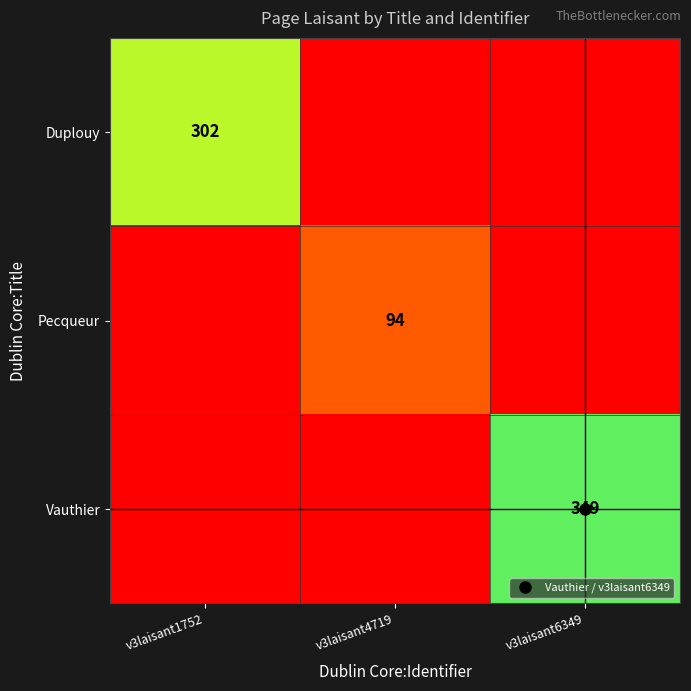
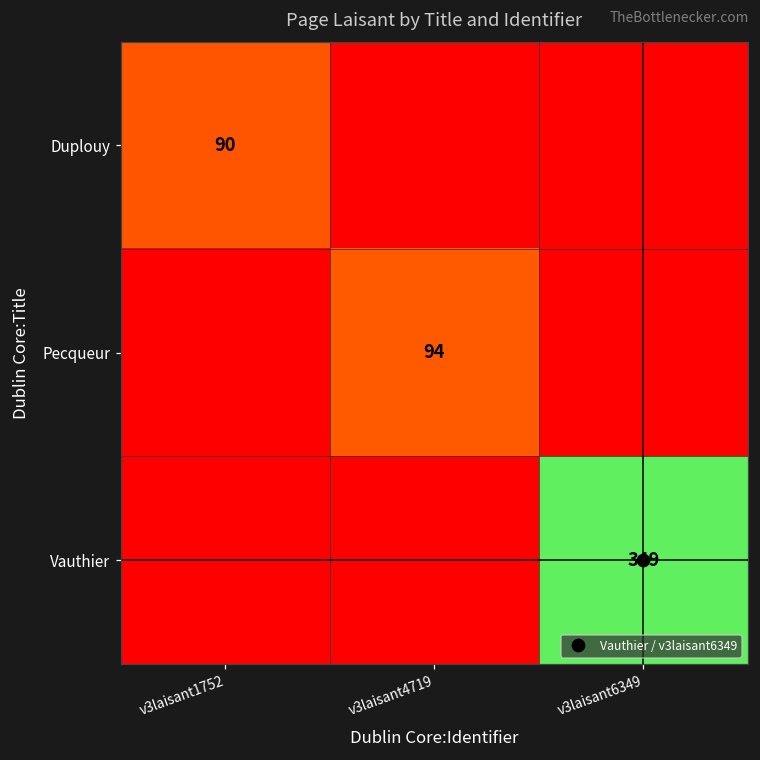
  {
    "Duplouy": {
-     "v3laisant1752": 302
+     "v3laisant1752": 90
    },
    "Pecqueur": {
      "v3laisant4719": 94
    }
  }
